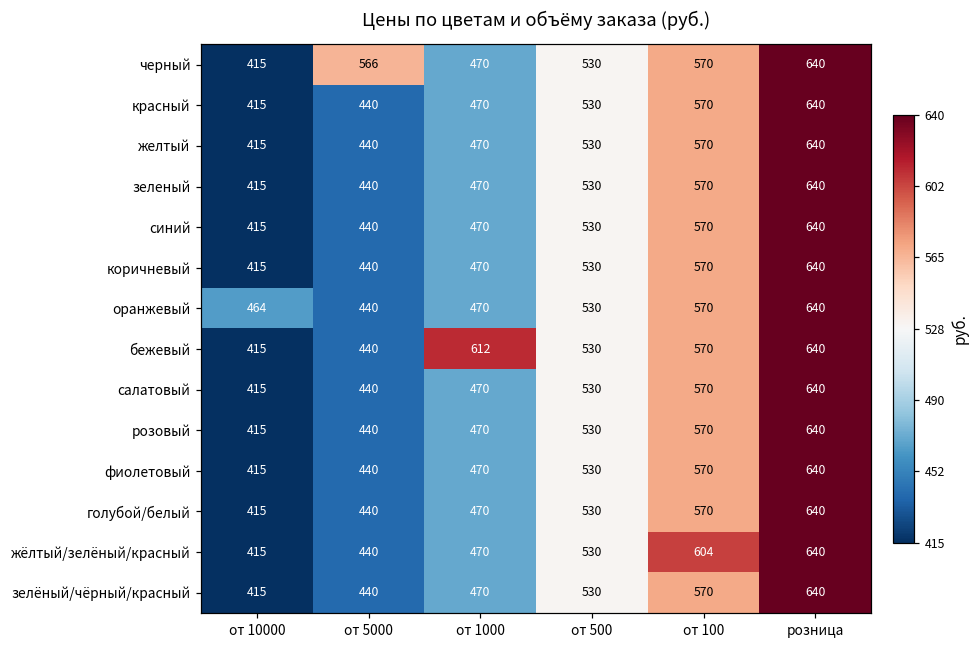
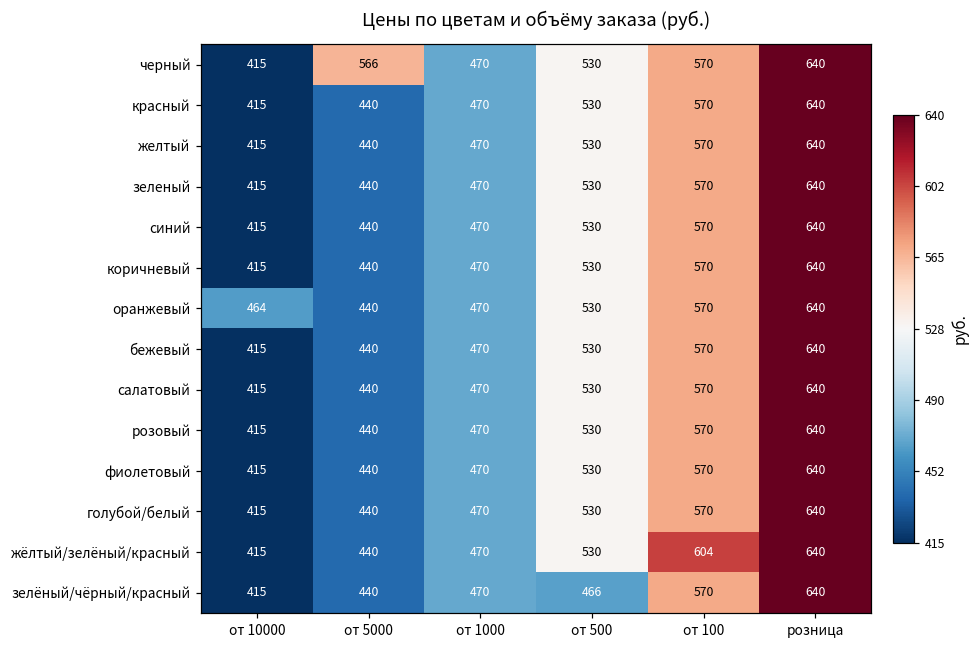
  {
    "черный": {
      "от 10000": 415,
      "от 5000": 566,
      "от 1000": 470,
      "от 500": 530,
      "от 100": 570,
      "розница": 640
    },
    "красный": {
      "от 10000": 415,
      "от 5000": 440,
      "от 1000": 470,
      "от 500": 530,
      "от 100": 570,
      "розница": 640
    },
    "желтый": {
      "от 10000": 415,
      "от 5000": 440,
      "от 1000": 470,
      "от 500": 530,
      "от 100": 570,
      "розница": 640
    },
    "зеленый": {
      "от 10000": 415,
      "от 5000": 440,
      "от 1000": 470,
      "от 500": 530,
      "от 100": 570,
      "розница": 640
    },
    "синий": {
      "от 10000": 415,
      "от 5000": 440,
      "от 1000": 470,
      "от 500": 530,
      "от 100": 570,
      "розница": 640
    },
    "коричневый": {
      "от 10000": 415,
      "от 5000": 440,
      "от 1000": 470,
      "от 500": 530,
      "от 100": 570,
      "розница": 640
    },
    "оранжевый": {
      "от 10000": 464,
      "от 5000": 440,
      "от 1000": 470,
      "от 500": 530,
      "от 100": 570,
      "розница": 640
    },
    "бежевый": {
      "от 10000": 415,
      "от 5000": 440,
-     "от 1000": 612,
+     "от 1000": 470,
      "от 500": 530,
      "от 100": 570,
      "розница": 640
    },
    "салатовый": {
      "от 10000": 415,
      "от 5000": 440,
      "от 1000": 470,
      "от 500": 530,
      "от 100": 570,
      "розница": 640
    },
    "розовый": {
      "от 10000": 415,
      "от 5000": 440,
      "от 1000": 470,
      "от 500": 530,
      "от 100": 570,
      "розница": 640
    },
    "фиолетовый": {
      "от 10000": 415,
      "от 5000": 440,
      "от 1000": 470,
      "от 500": 530,
      "от 100": 570,
      "розница": 640
    },
    "голубой/белый": {
      "от 10000": 415,
      "от 5000": 440,
      "от 1000": 470,
      "от 500": 530,
      "от 100": 570,
      "розница": 640
    },
    "жёлтый/зелёный/красный": {
      "от 10000": 415,
      "от 5000": 440,
      "от 1000": 470,
      "от 500": 530,
      "от 100": 604,
      "розница": 640
    },
    "зелёный/чёрный/красный": {
      "от 10000": 415,
      "от 5000": 440,
      "от 1000": 470,
-     "от 500": 530,
+     "от 500": 466,
      "от 100": 570,
      "розница": 640
    }
  }
